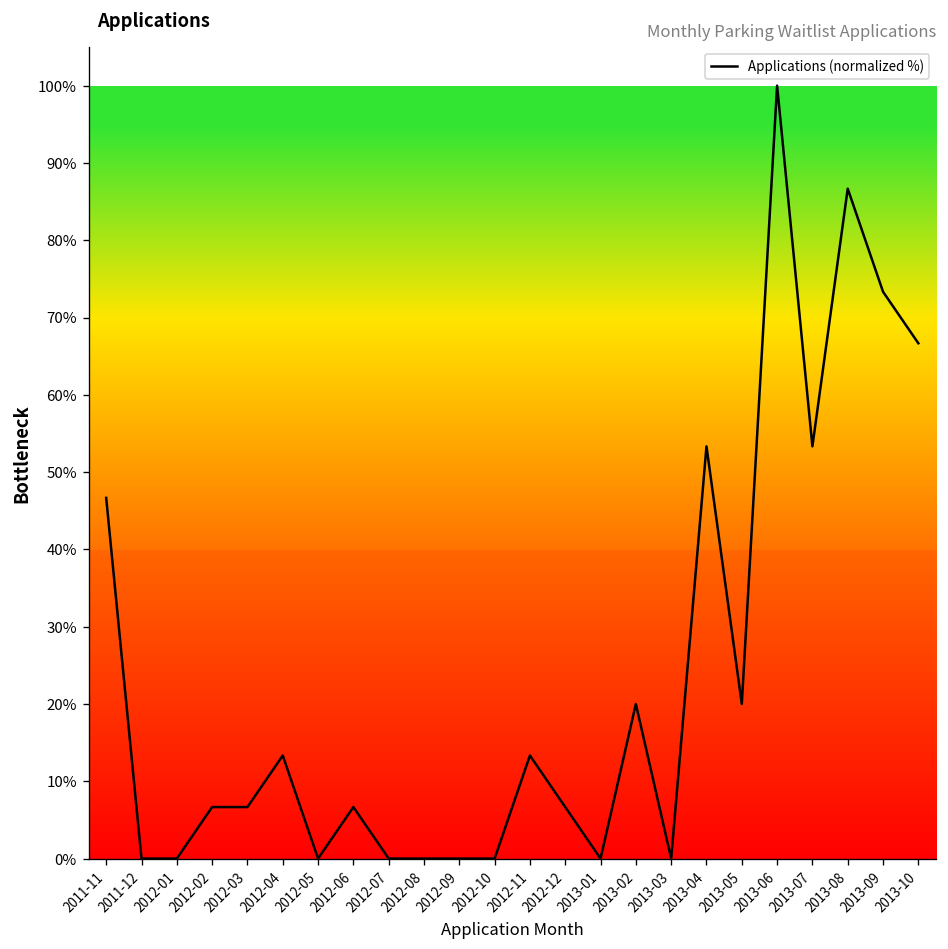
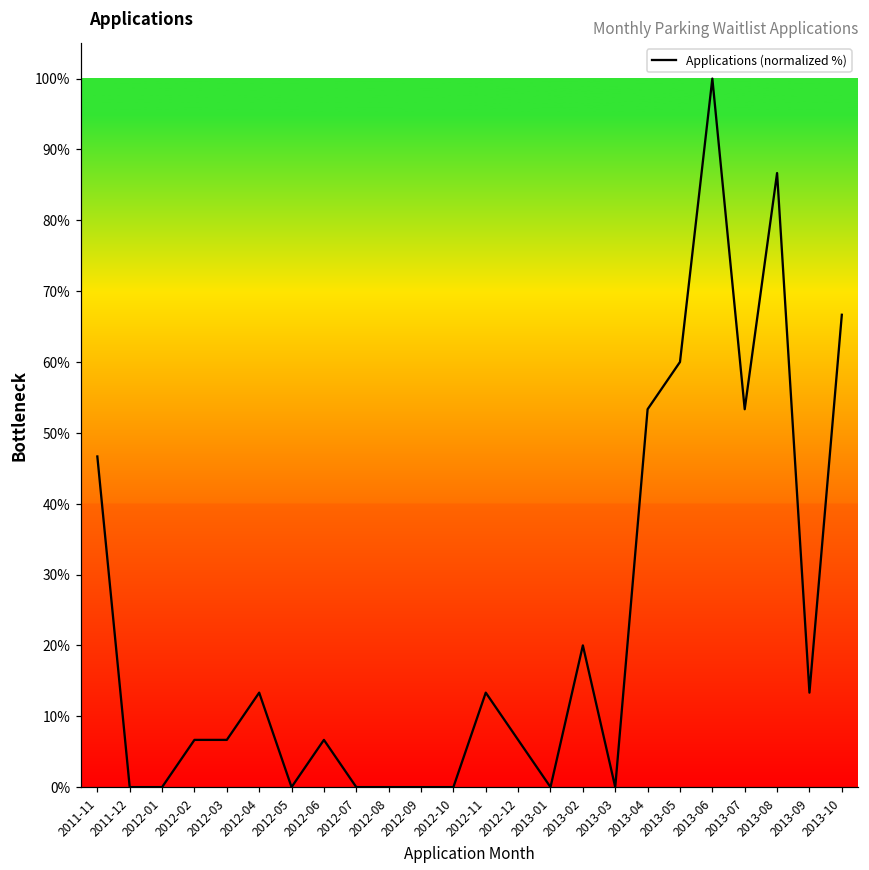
  {
    "2011-11": "47%",
    "2011-12": "0%",
    "2012-01": "0%",
    "2012-02": "7%",
    "2012-03": "7%",
    "2012-04": "13%",
    "2012-05": "0%",
    "2012-06": "7%",
    "2012-07": "0%",
    "2012-08": "0%",
    "2012-09": "0%",
    "2012-10": "0%",
    "2012-11": "13%",
    "2012-12": "7%",
    "2013-01": "0%",
    "2013-02": "20%",
    "2013-03": "0%",
    "2013-04": "53%",
-   "2013-05": "20%",
+   "2013-05": "60%",
    "2013-06": "100%",
    "2013-07": "53%",
    "2013-08": "87%",
-   "2013-09": "73%",
+   "2013-09": "13%",
    "2013-10": "67%"
  }
